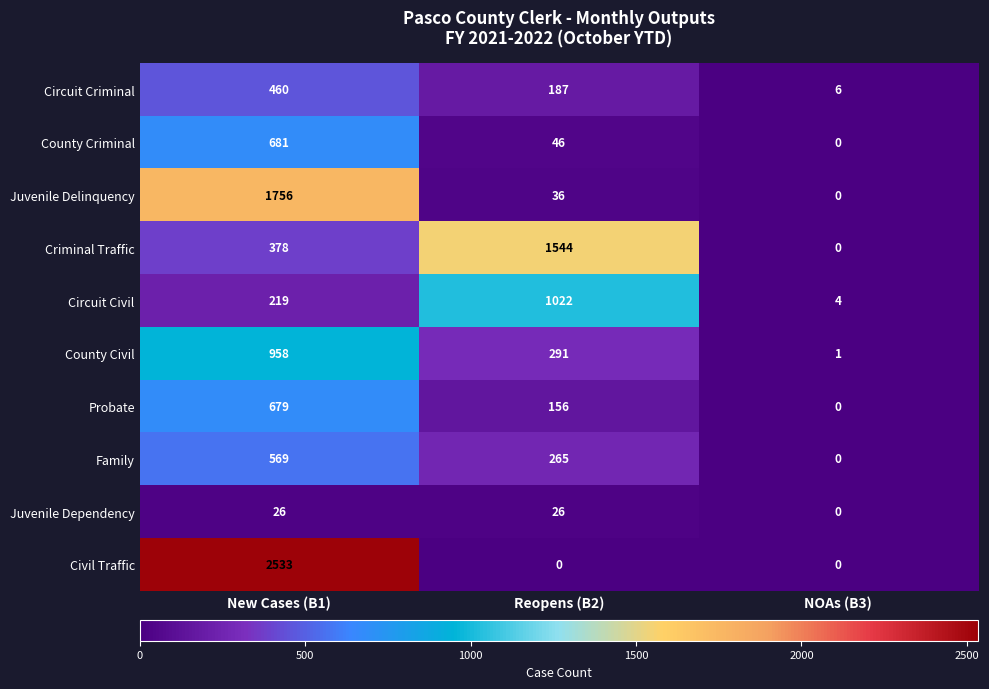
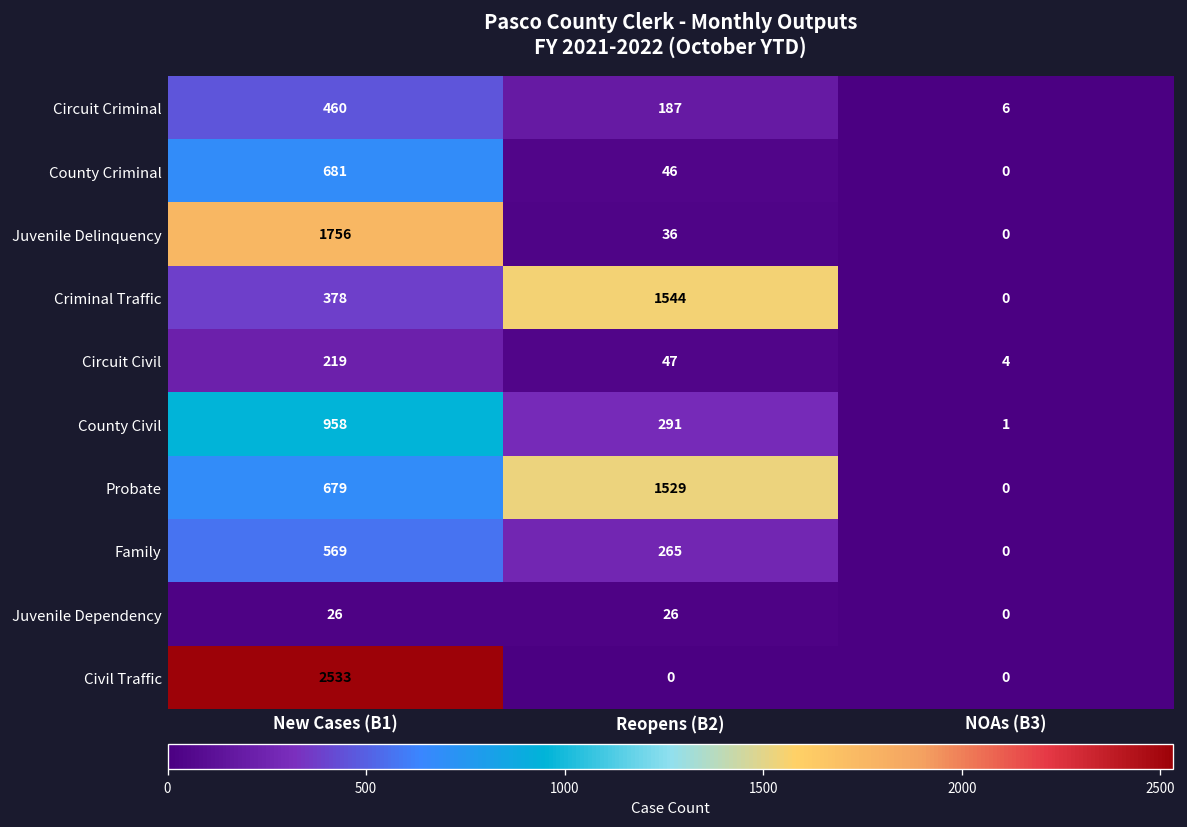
  {
    "Circuit Criminal": {
      "New Cases (B1)": 460,
      "Reopens (B2)": 187,
      "NOAs (B3)": 6
    },
    "County Criminal": {
      "New Cases (B1)": 681,
      "Reopens (B2)": 46,
      "NOAs (B3)": 0
    },
    "Juvenile Delinquency": {
      "New Cases (B1)": 1756,
      "Reopens (B2)": 36,
      "NOAs (B3)": 0
    },
    "Criminal Traffic": {
      "New Cases (B1)": 378,
      "Reopens (B2)": 1544,
      "NOAs (B3)": 0
    },
    "Circuit Civil": {
      "New Cases (B1)": 219,
-     "Reopens (B2)": 1022,
+     "Reopens (B2)": 47,
      "NOAs (B3)": 4
    },
    "County Civil": {
      "New Cases (B1)": 958,
      "Reopens (B2)": 291,
      "NOAs (B3)": 1
    },
    "Probate": {
      "New Cases (B1)": 679,
-     "Reopens (B2)": 156,
+     "Reopens (B2)": 1529,
      "NOAs (B3)": 0
    },
    "Family": {
      "New Cases (B1)": 569,
      "Reopens (B2)": 265,
      "NOAs (B3)": 0
    },
    "Juvenile Dependency": {
      "New Cases (B1)": 26,
      "Reopens (B2)": 26,
      "NOAs (B3)": 0
    },
    "Civil Traffic": {
      "New Cases (B1)": 2533,
      "Reopens (B2)": 0,
      "NOAs (B3)": 0
    }
  }
